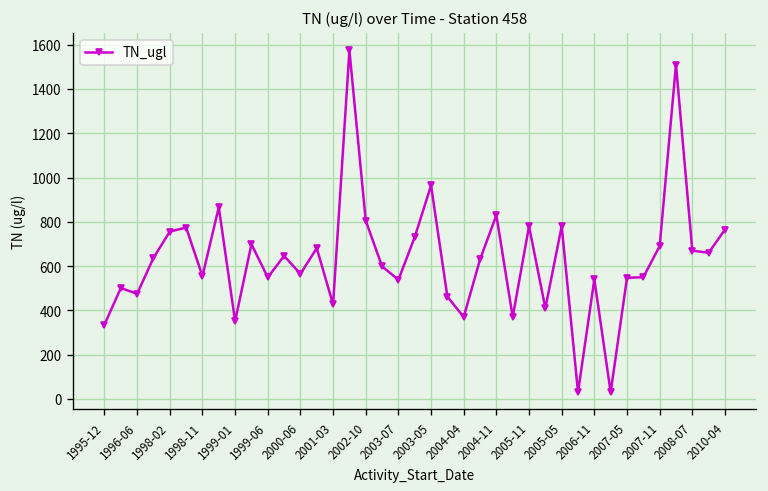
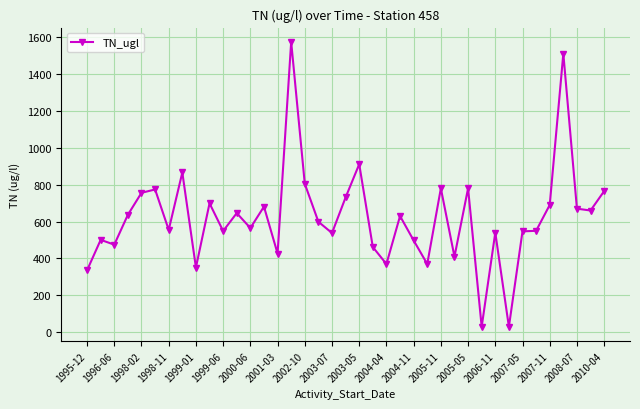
  {
    "1995-12": 340,
    "1996-06": 480,
    "1998-02": 760,
    "1998-11": 560,
    "1999-01": 350,
    "1999-06": 550,
    "2000-06": 570,
    "2001-03": 430,
    "2002-10": 810,
    "2003-07": 540,
-   "2003-05": 960,
+   "2003-05": 910,
    "2004-04": 370,
-   "2004-11": 830,
+   "2004-11": 500,
    "2005-11": 780,
    "2005-05": 780,
    "2006-11": 540,
    "2007-05": 550,
    "2007-11": 690,
    "2008-07": 670,
    "2010-04": 770
  }
